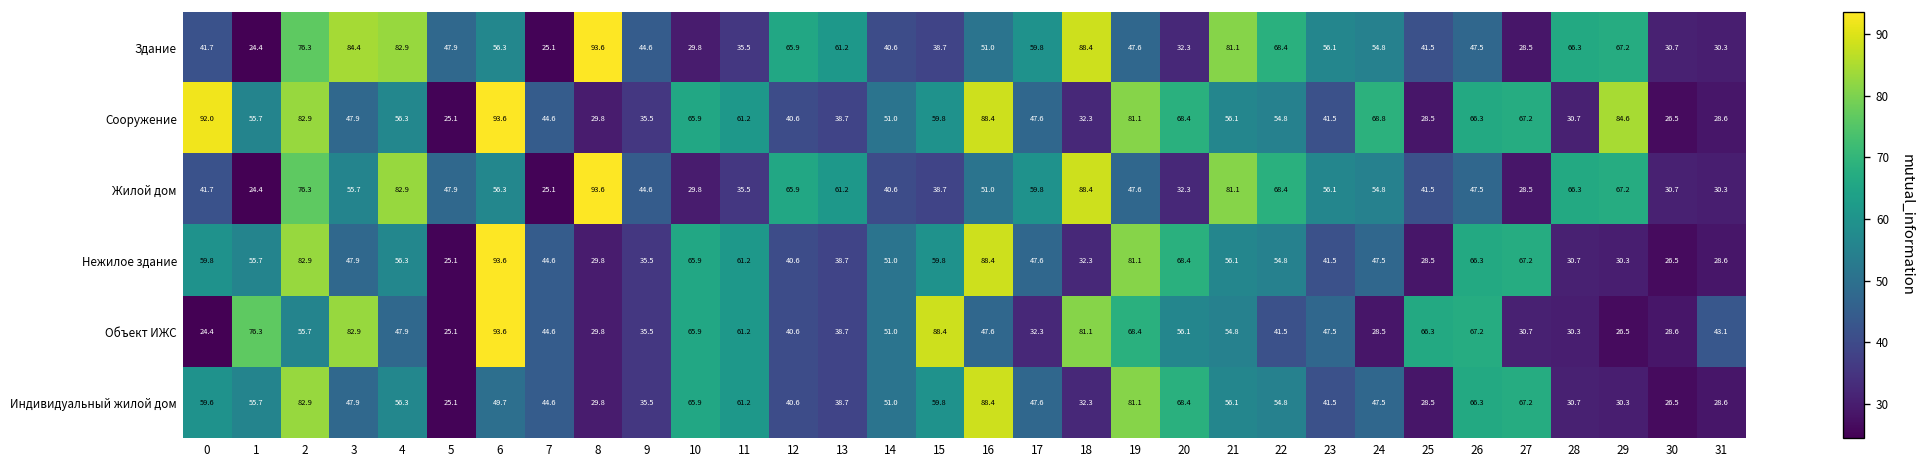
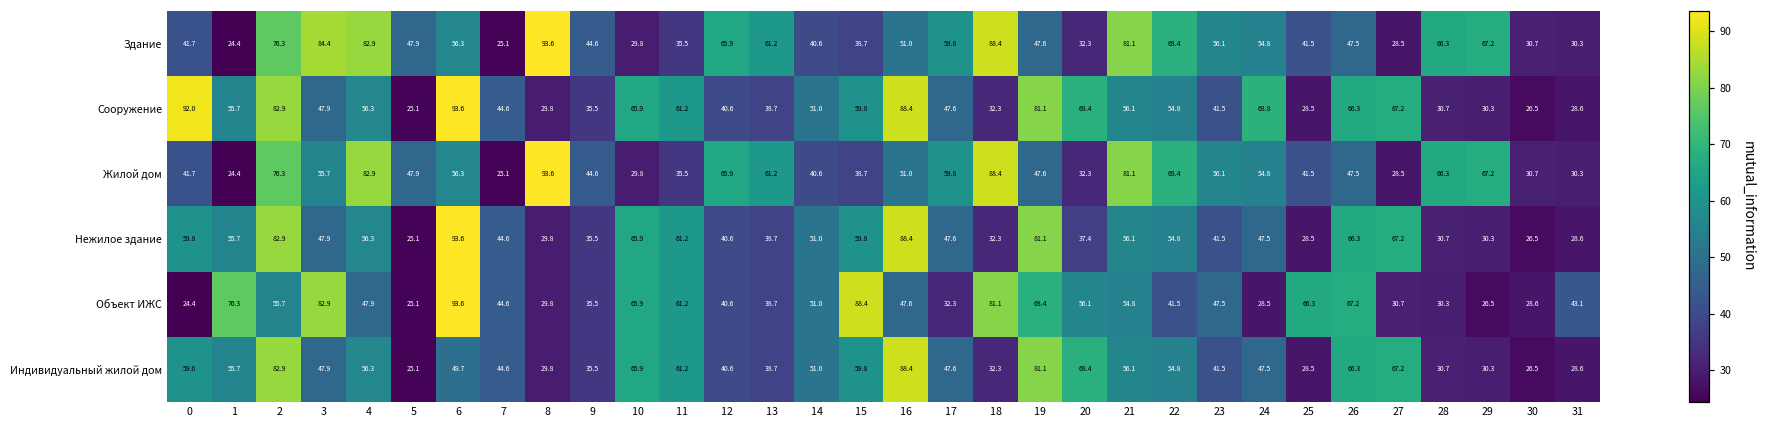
  {
    "Здание": {
      "0": 41.7,
      "1": 24.4,
      "2": 76.3,
      "3": 84.4,
      "4": 82.9,
      "5": 47.9,
      "6": 56.3,
      "7": 25.1,
      "8": 93.6,
      "9": 44.6,
      "10": 29.8,
      "11": 35.5,
      "12": 65.9,
      "13": 61.2,
      "14": 40.6,
      "15": 38.7,
      "16": 51.0,
      "17": 59.8,
      "18": 88.4,
      "19": 47.6,
      "20": 32.3,
      "21": 81.1,
      "22": 68.4,
      "23": 56.1,
      "24": 54.8,
      "25": 41.5,
      "26": 47.5,
      "27": 28.5,
      "28": 66.3,
      "29": 67.2,
      "30": 30.7,
      "31": 30.3
    },
    "Сооружение": {
      "0": 92.0,
      "1": 55.7,
      "2": 82.9,
      "3": 47.9,
      "4": 56.3,
      "5": 25.1,
      "6": 93.6,
      "7": 44.6,
      "8": 29.8,
      "9": 35.5,
      "10": 65.9,
      "11": 61.2,
      "12": 40.6,
      "13": 38.7,
      "14": 51.0,
      "15": 59.8,
      "16": 88.4,
      "17": 47.6,
      "18": 32.3,
      "19": 81.1,
      "20": 68.4,
      "21": 56.1,
      "22": 54.8,
      "23": 41.5,
      "24": 68.8,
      "25": 28.5,
      "26": 66.3,
      "27": 67.2,
      "28": 30.7,
-     "29": 84.6,
+     "29": 30.3,
      "30": 26.5,
      "31": 28.6
    },
    "Жилой дом": {
      "0": 41.7,
      "1": 24.4,
      "2": 76.3,
      "3": 55.7,
      "4": 82.9,
      "5": 47.9,
      "6": 56.3,
      "7": 25.1,
      "8": 93.6,
      "9": 44.6,
      "10": 29.8,
      "11": 35.5,
      "12": 65.9,
      "13": 61.2,
      "14": 40.6,
      "15": 38.7,
      "16": 51.0,
      "17": 59.8,
      "18": 88.4,
      "19": 47.6,
      "20": 32.3,
      "21": 81.1,
      "22": 68.4,
      "23": 56.1,
      "24": 54.8,
      "25": 41.5,
      "26": 47.5,
      "27": 28.5,
      "28": 66.3,
      "29": 67.2,
      "30": 30.7,
      "31": 30.3
    },
    "Нежилое здание": {
      "0": 59.8,
      "1": 55.7,
      "2": 82.9,
      "3": 47.9,
      "4": 56.3,
      "5": 25.1,
      "6": 93.6,
      "7": 44.6,
      "8": 29.8,
      "9": 35.5,
      "10": 65.9,
      "11": 61.2,
      "12": 40.6,
      "13": 38.7,
      "14": 51.0,
      "15": 59.8,
      "16": 88.4,
      "17": 47.6,
      "18": 32.3,
      "19": 81.1,
-     "20": 68.4,
+     "20": 37.4,
      "21": 56.1,
      "22": 54.8,
      "23": 41.5,
      "24": 47.5,
      "25": 28.5,
      "26": 66.3,
      "27": 67.2,
      "28": 30.7,
      "29": 30.3,
      "30": 26.5,
      "31": 28.6
    },
    "Объект ИЖС": {
      "0": 24.4,
      "1": 76.3,
      "2": 55.7,
      "3": 82.9,
      "4": 47.9,
      "5": 25.1,
      "6": 93.6,
      "7": 44.6,
      "8": 29.8,
      "9": 35.5,
      "10": 65.9,
      "11": 61.2,
      "12": 40.6,
      "13": 38.7,
      "14": 51.0,
      "15": 88.4,
      "16": 47.6,
      "17": 32.3,
      "18": 81.1,
      "19": 68.4,
      "20": 56.1,
      "21": 54.8,
      "22": 41.5,
      "23": 47.5,
      "24": 28.5,
      "25": 66.3,
      "26": 67.2,
      "27": 30.7,
      "28": 30.3,
      "29": 26.5,
      "30": 28.6,
      "31": 43.1
    },
    "Индивидуальный жилой дом": {
      "0": 59.6,
      "1": 55.7,
      "2": 82.9,
      "3": 47.9,
      "4": 56.3,
      "5": 25.1,
      "6": 49.7,
      "7": 44.6,
      "8": 29.8,
      "9": 35.5,
      "10": 65.9,
      "11": 61.2,
      "12": 40.6,
      "13": 38.7,
      "14": 51.0,
      "15": 59.8,
      "16": 88.4,
      "17": 47.6,
      "18": 32.3,
      "19": 81.1,
      "20": 68.4,
      "21": 56.1,
      "22": 54.8,
      "23": 41.5,
      "24": 47.5,
      "25": 28.5,
      "26": 66.3,
      "27": 67.2,
      "28": 30.7,
      "29": 30.3,
      "30": 26.5,
      "31": 28.6
    }
  }
